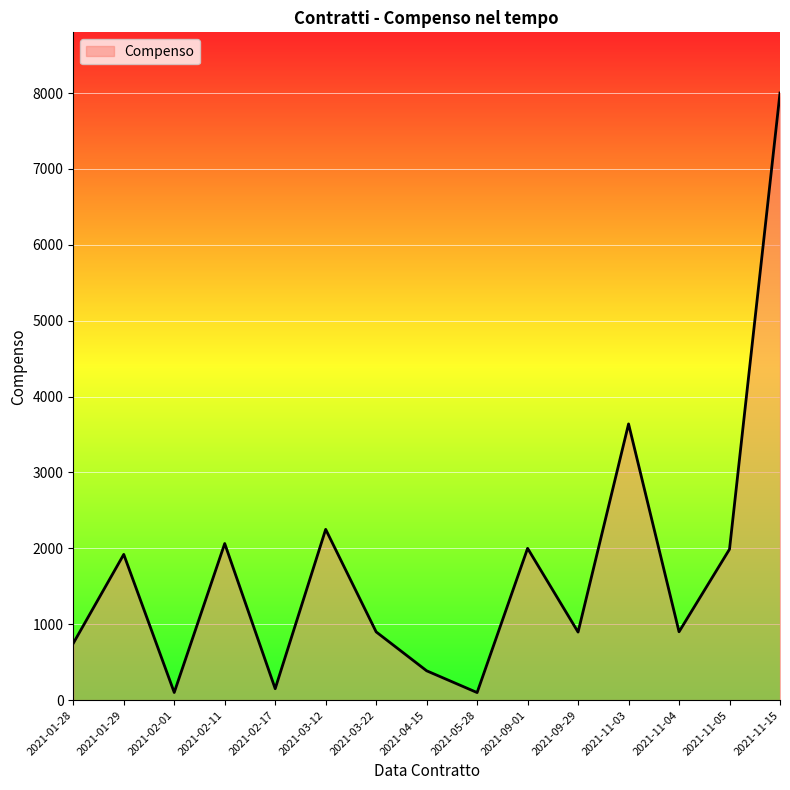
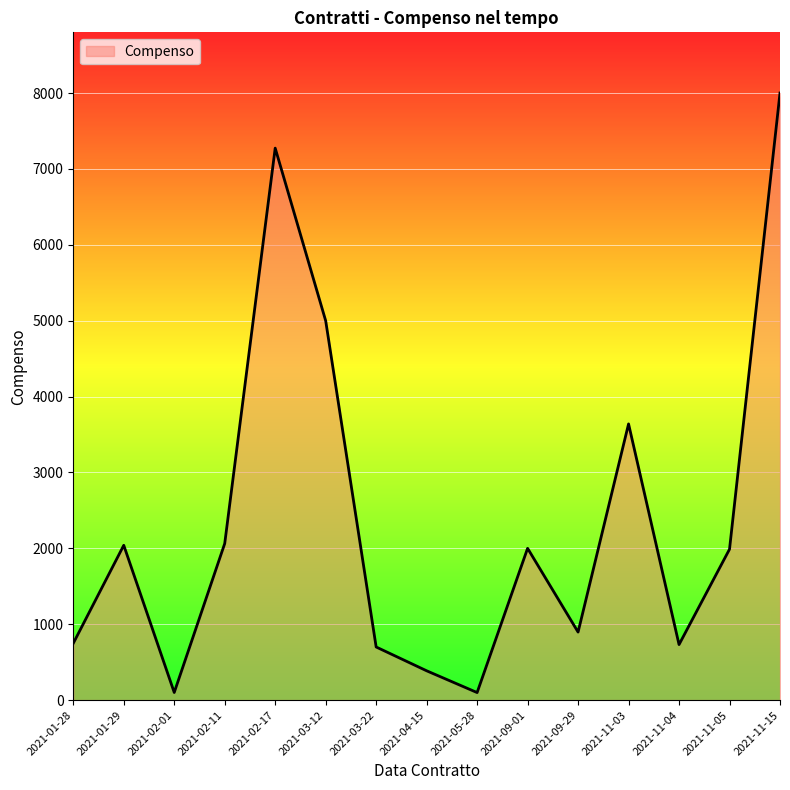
  {
    "2021-01-28": 700,
-   "2021-01-29": 1900,
+   "2021-01-29": 2000,
    "2021-02-01": 100,
    "2021-02-11": 2100,
-   "2021-02-17": 200,
-   "2021-03-12": 2300,
-   "2021-03-22": 900,
+   "2021-02-17": 7300,
+   "2021-03-12": 5000,
+   "2021-03-22": 700,
    "2021-04-15": 400,
    "2021-05-28": 100,
    "2021-09-01": 2000,
    "2021-09-29": 900,
    "2021-11-03": 3600,
-   "2021-11-04": 900,
+   "2021-11-04": 700,
    "2021-11-05": 2000,
    "2021-11-15": 8000
  }
